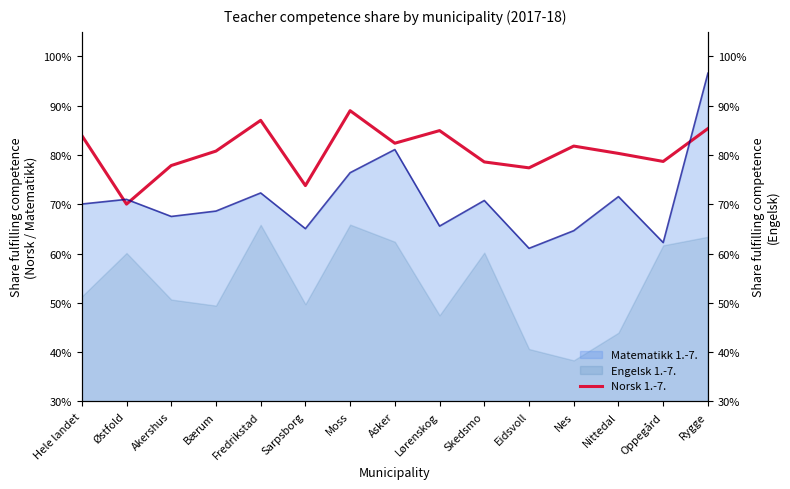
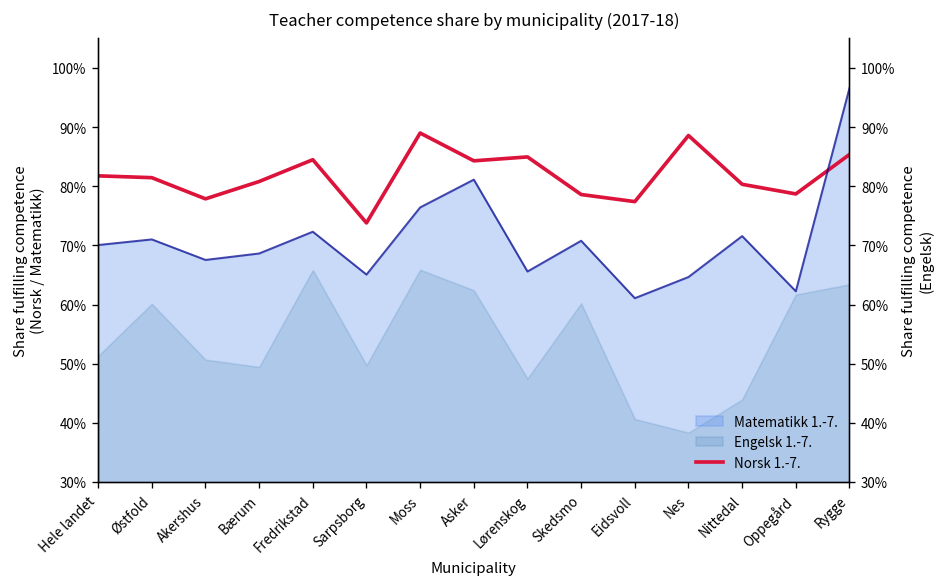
  {
    "Norsk 1.-7.": {
-     "Hele landet": "84%",
-     "Østfold": "70%",
+     "Hele landet": "82%",
+     "Østfold": "81%",
      "Akershus": "78%",
      "Bærum": "81%",
-     "Fredrikstad": "87%",
+     "Fredrikstad": "84%",
      "Sarpsborg": "74%",
      "Moss": "89%",
-     "Asker": "82%",
+     "Asker": "84%",
      "Lørenskog": "85%",
      "Skedsmo": "79%",
      "Eidsvoll": "77%",
-     "Nes": "82%",
+     "Nes": "89%",
      "Nittedal": "80%",
      "Oppegård": "79%",
      "Rygge": "85%"
    }
  }
